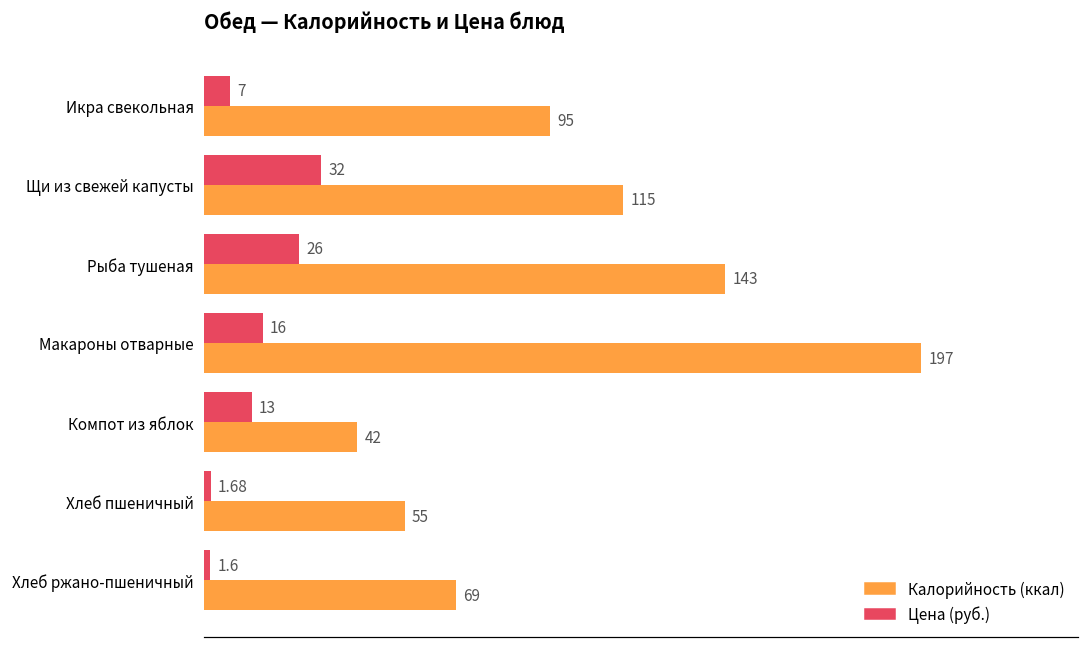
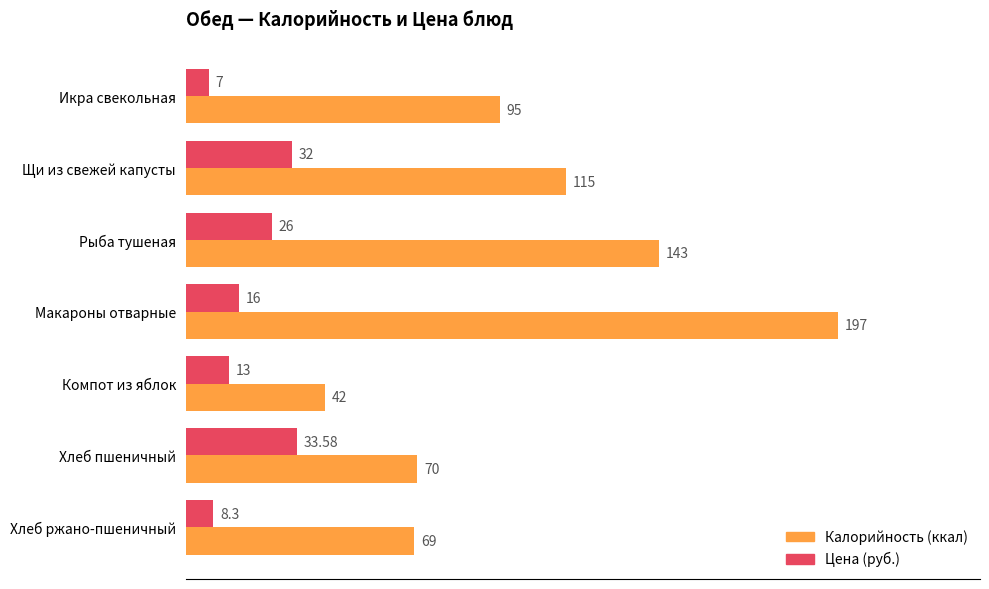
  {
    "Калорийность (ккал)": {
      "Икра свекольная": 95,
      "Щи из свежей капусты": 115,
      "Рыба тушеная": 143,
      "Макароны отварные": 197,
      "Компот из яблок": 42,
-     "Хлеб пшеничный": 55,
+     "Хлеб пшеничный": 70,
      "Хлеб ржано-пшеничный": 69
    },
    "Цена (руб.)": {
      "Икра свекольная": 7,
      "Щи из свежей капусты": 32,
      "Рыба тушеная": 26,
      "Макароны отварные": 16,
      "Компот из яблок": 13,
-     "Хлеб пшеничный": 1.68,
-     "Хлеб ржано-пшеничный": 1.6
+     "Хлеб пшеничный": 33.58,
+     "Хлеб ржано-пшеничный": 8.3
    }
  }
